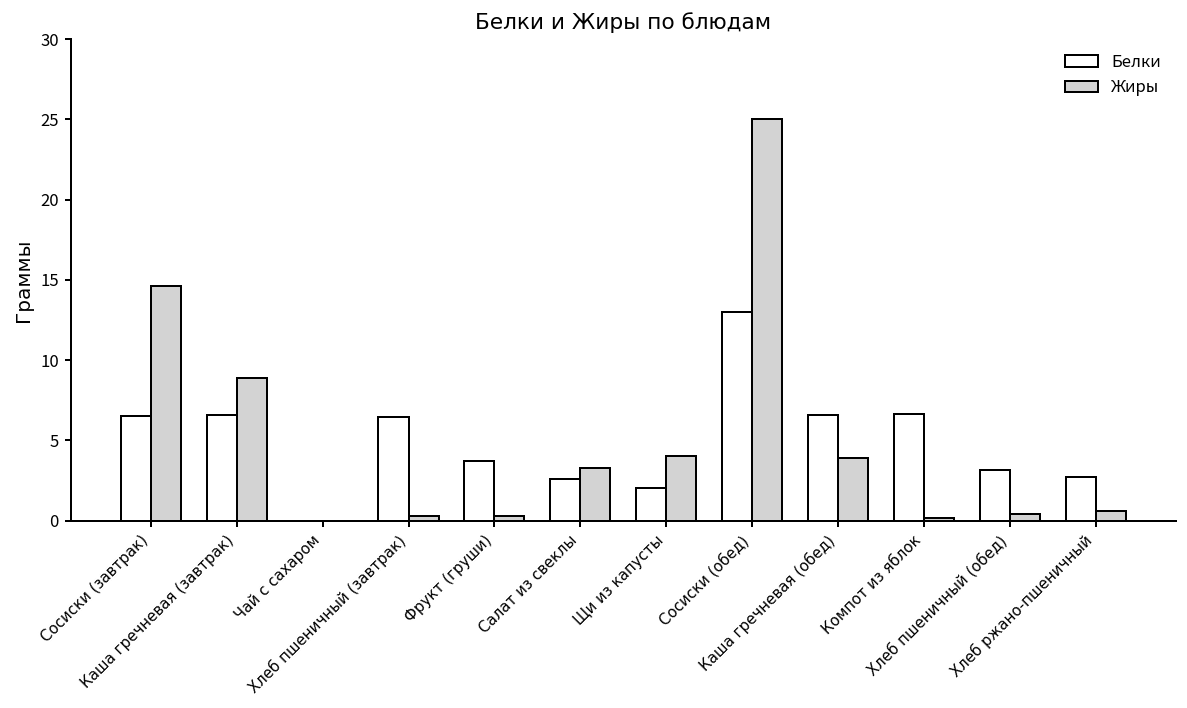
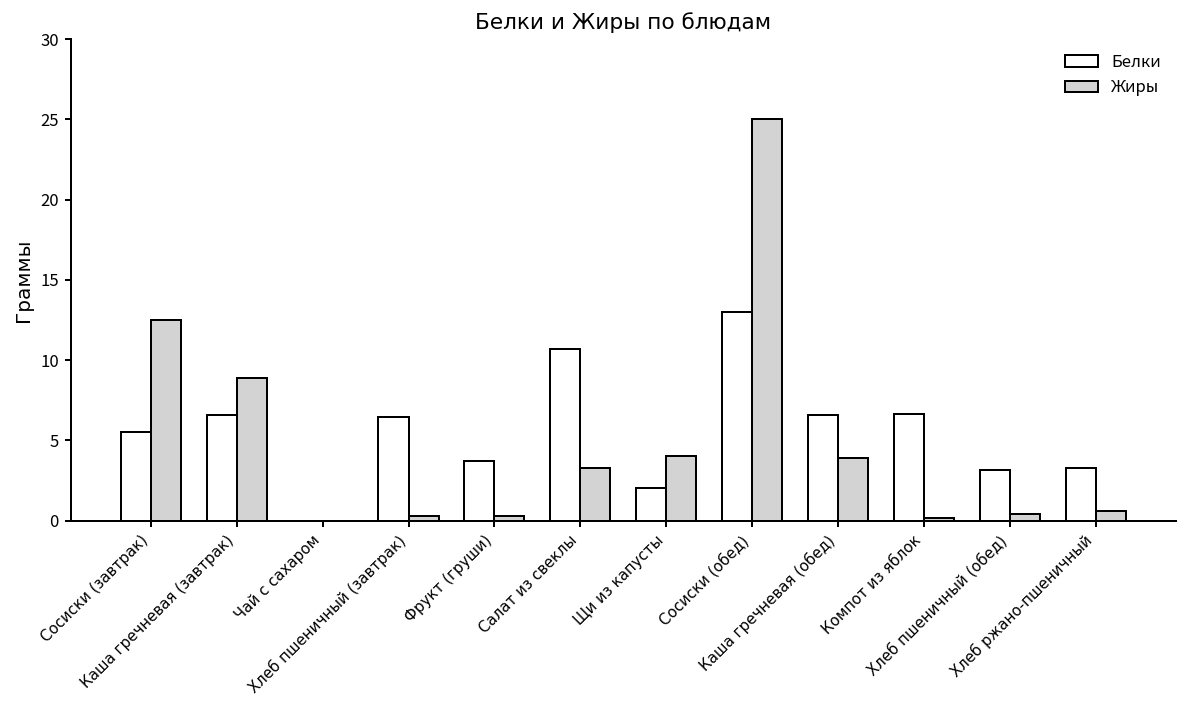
  {
    "Белки": {
-     "Сосиски (завтрак)": 6.5,
+     "Сосиски (завтрак)": 5.5,
      "Каша гречневая (завтрак)": 6.6,
      "Чай с сахаром": 0.0,
      "Хлеб пшеничный (завтрак)": 6.5,
      "Фрукт (груши)": 3.7,
-     "Салат из свеклы": 2.6,
+     "Салат из свеклы": 10.7,
      "Щи из капусты": 2.0,
      "Сосиски (обед)": 13.0,
      "Каша гречневая (обед)": 6.6,
      "Компот из яблок": 6.6,
      "Хлеб пшеничный (обед)": 3.2,
-     "Хлеб ржано-пшеничный": 2.7
+     "Хлеб ржано-пшеничный": 3.3
    },
    "Жиры": {
-     "Сосиски (завтрак)": 14.6,
+     "Сосиски (завтрак)": 12.5,
      "Каша гречневая (завтрак)": 8.9,
      "Чай с сахаром": 0.0,
      "Хлеб пшеничный (завтрак)": 0.3,
      "Фрукт (груши)": 0.3,
      "Салат из свеклы": 3.3,
      "Щи из капусты": 4.0,
      "Сосиски (обед)": 25.0,
      "Каша гречневая (обед)": 3.9,
      "Хлеб пшеничный (обед)": 0.4,
      "Хлеб ржано-пшеничный": 0.6
    }
  }
